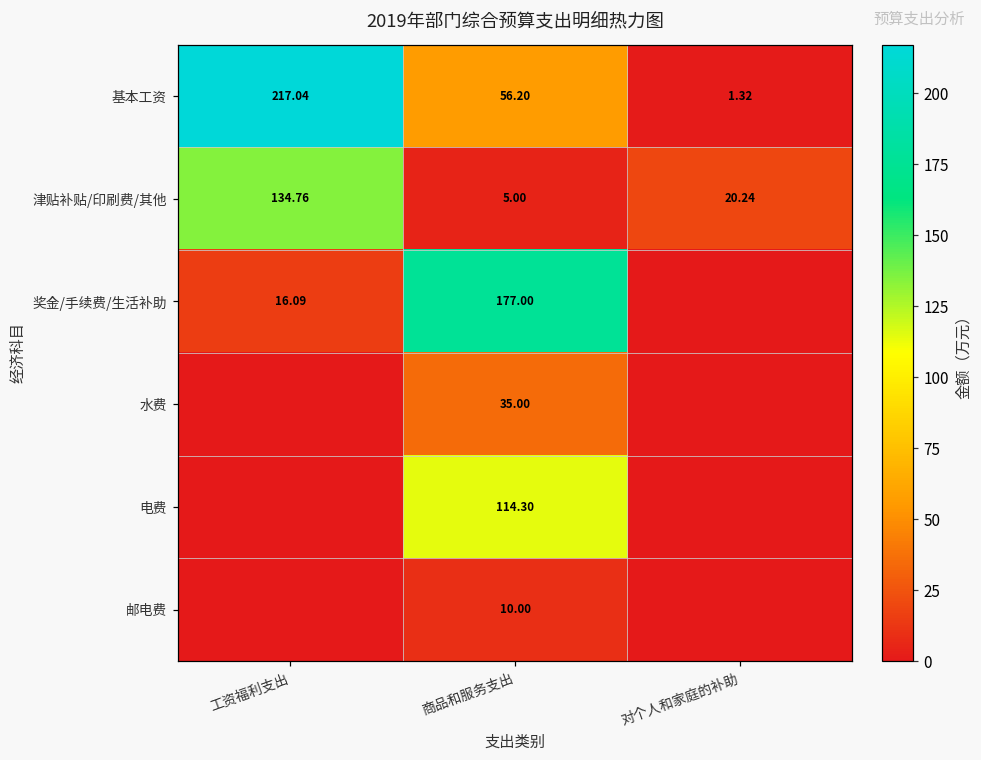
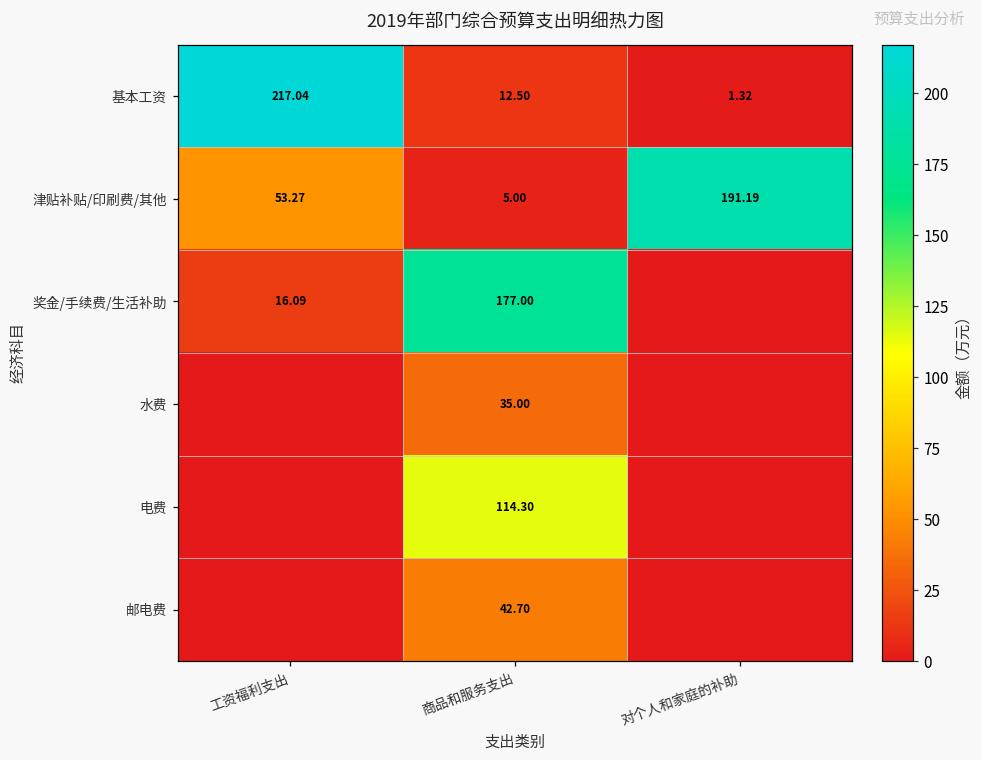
  {
    "基本工资": {
      "工资福利支出": 217.04,
-     "商品和服务支出": 56.20,
+     "商品和服务支出": 12.50,
      "对个人和家庭的补助": 1.32
    },
    "津贴补贴/印刷费/其他": {
-     "工资福利支出": 134.76,
+     "工资福利支出": 53.27,
      "商品和服务支出": 5.00,
-     "对个人和家庭的补助": 20.24
+     "对个人和家庭的补助": 191.19
    },
    "奖金/手续费/生活补助": {
      "工资福利支出": 16.09,
      "商品和服务支出": 177.00
    },
    "水费": {
      "商品和服务支出": 35.00
    },
    "电费": {
      "商品和服务支出": 114.30
    },
    "邮电费": {
-     "商品和服务支出": 10.00
+     "商品和服务支出": 42.70
    }
  }
